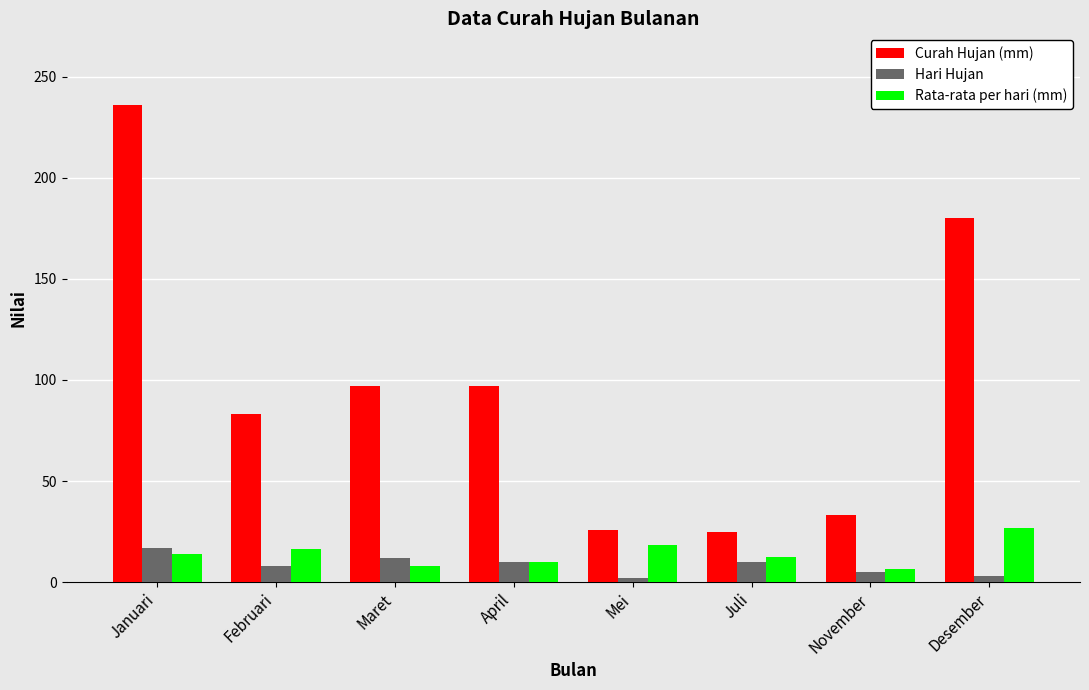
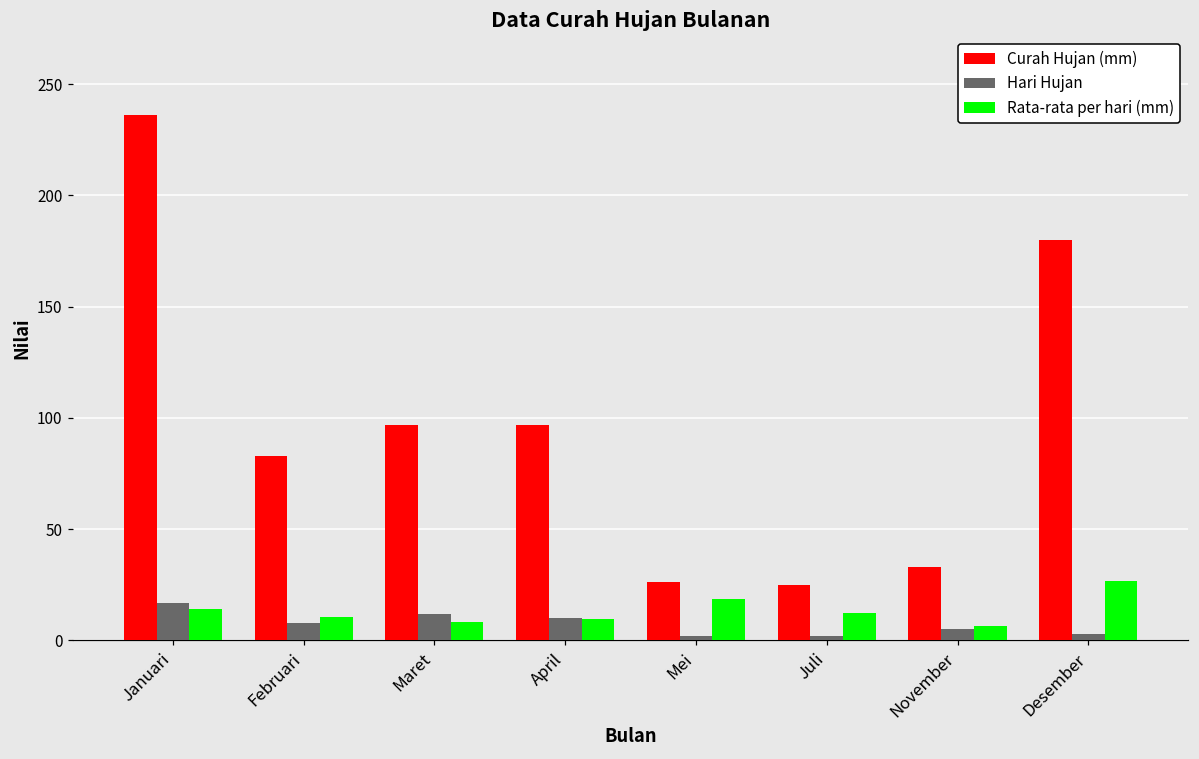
  {
    "Curah Hujan (mm)": {
      "Januari": 236,
      "Februari": 83,
      "Maret": 97,
      "April": 97,
      "Mei": 26,
      "Juli": 25,
      "November": 33,
      "Desember": 180
    },
    "Hari Hujan": {
      "Januari": 17,
      "Februari": 8,
      "Maret": 12,
      "April": 10,
      "Mei": 2,
-     "Juli": 10,
+     "Juli": 2,
      "November": 5,
      "Desember": 3
    },
    "Rata-rata per hari (mm)": {
      "Januari": 14,
-     "Februari": 16,
+     "Februari": 10,
      "Maret": 8,
      "April": 10,
      "Mei": 19,
      "Juli": 13,
      "November": 7,
      "Desember": 27
    }
  }
